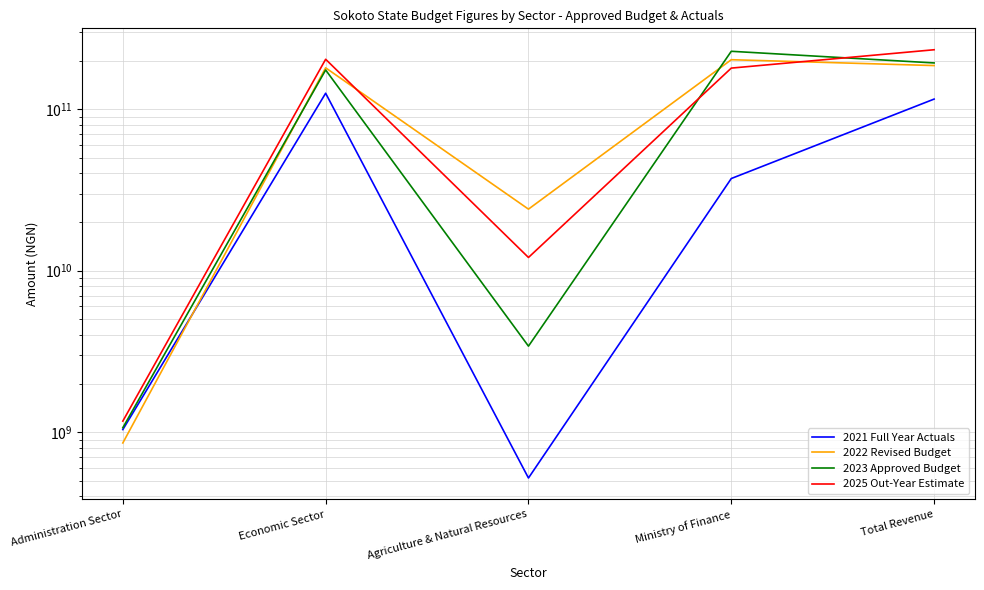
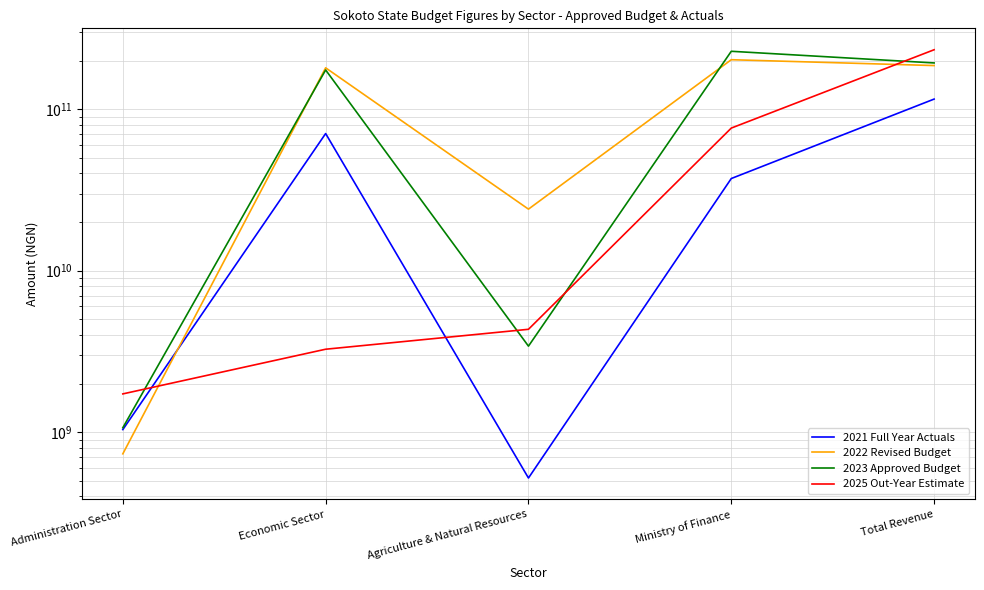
  {
    "2021 Full Year Actuals": {
-     "Economic Sector": 130000000000,
+     "Economic Sector": 70000000000,
      "Agriculture & Natural Resources": 520000000,
      "Ministry of Finance": 37000000000,
      "Total Revenue": 120000000000
    },
    "2022 Revised Budget": {
-     "Administration Sector": 900000000,
+     "Administration Sector": 700000000,
      "Agriculture & Natural Resources": 24000000000,
      "Ministry of Finance": 200000000000,
      "Total Revenue": 190000000000
    },
    "2023 Approved Budget": {
      "Agriculture & Natural Resources": 3400000000,
      "Ministry of Finance": 230000000000,
      "Total Revenue": 190000000000
    },
    "2025 Out-Year Estimate": {
-     "Administration Sector": 1200000000,
-     "Economic Sector": 200000000000,
-     "Agriculture & Natural Resources": 12000000000,
-     "Ministry of Finance": 180000000000,
+     "Administration Sector": 1700000000,
+     "Economic Sector": 3300000000,
+     "Agriculture & Natural Resources": 4300000000,
+     "Ministry of Finance": 80000000000,
      "Total Revenue": 230000000000
    }
  }
